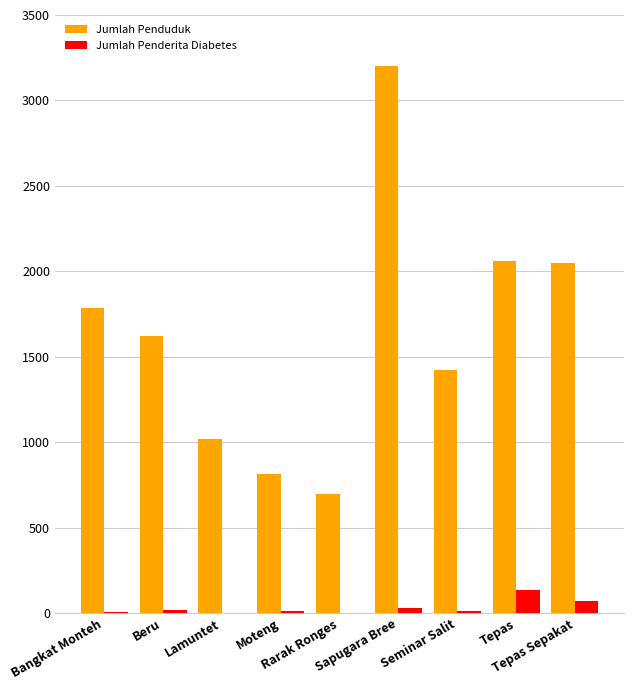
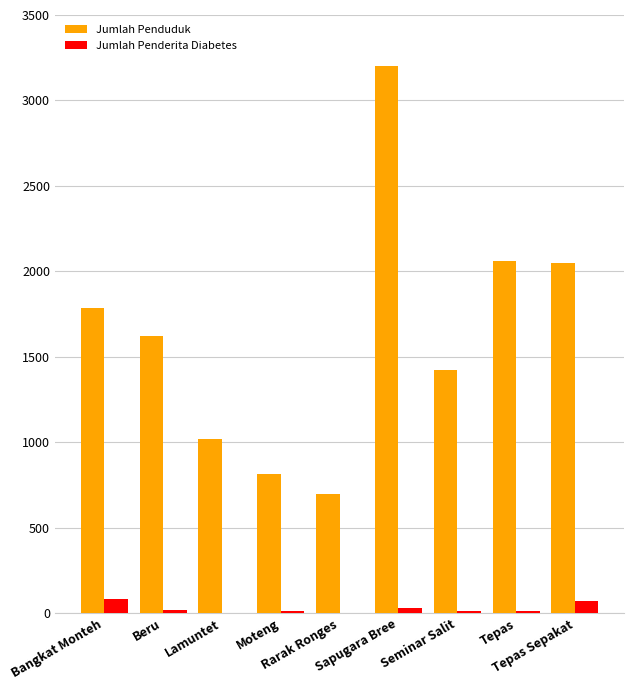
  {
    "Jumlah Penduduk": {
      "Bangkat Monteh": 1790,
      "Beru": 1620,
      "Lamuntet": 1020,
      "Moteng": 820,
      "Rarak Ronges": 700,
      "Sapugara Bree": 3200,
      "Seminar Salit": 1430,
      "Tepas": 2060,
      "Tepas Sepakat": 2050
    },
    "Jumlah Penderita Diabetes": {
-     "Bangkat Monteh": 10,
+     "Bangkat Monteh": 80,
      "Beru": 20,
      "Sapugara Bree": 30,
-     "Tepas": 130,
+     "Tepas": 10,
      "Tepas Sepakat": 70
    }
  }
